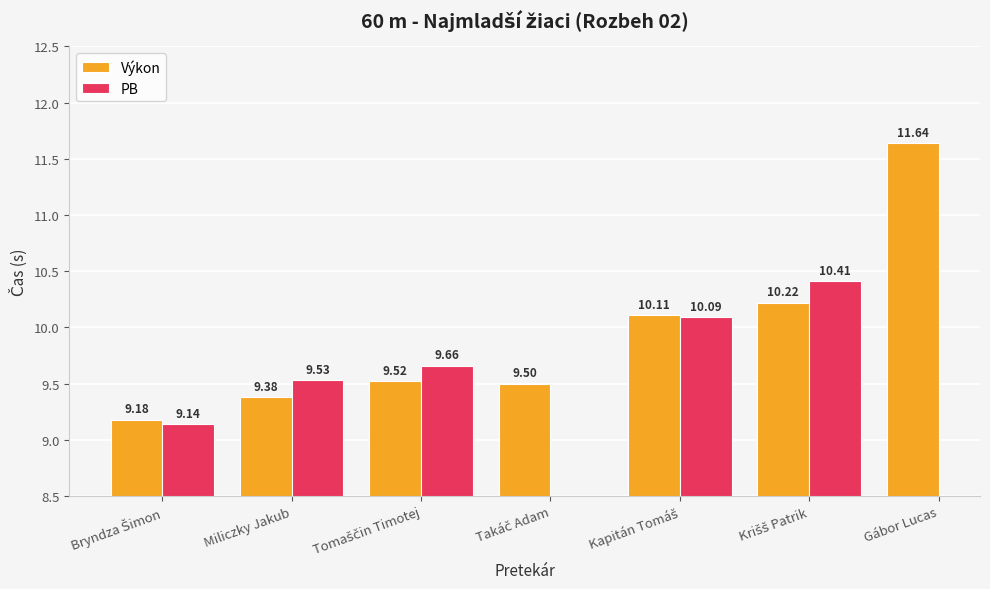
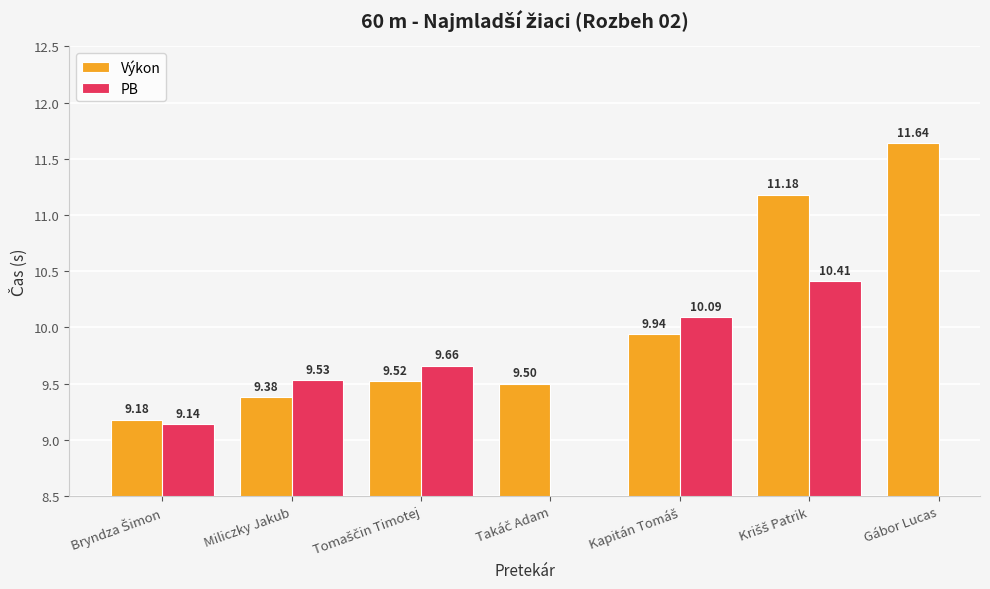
  {
    "Výkon": {
      "Bryndza Šimon": 9.18,
      "Miliczky Jakub": 9.38,
      "Tomaščin Timotej": 9.52,
      "Takáč Adam": 9.50,
-     "Kapitán Tomáš": 10.11,
-     "Krišš Patrik": 10.22,
+     "Kapitán Tomáš": 9.94,
+     "Krišš Patrik": 11.18,
      "Gábor Lucas": 11.64
    }
  }
